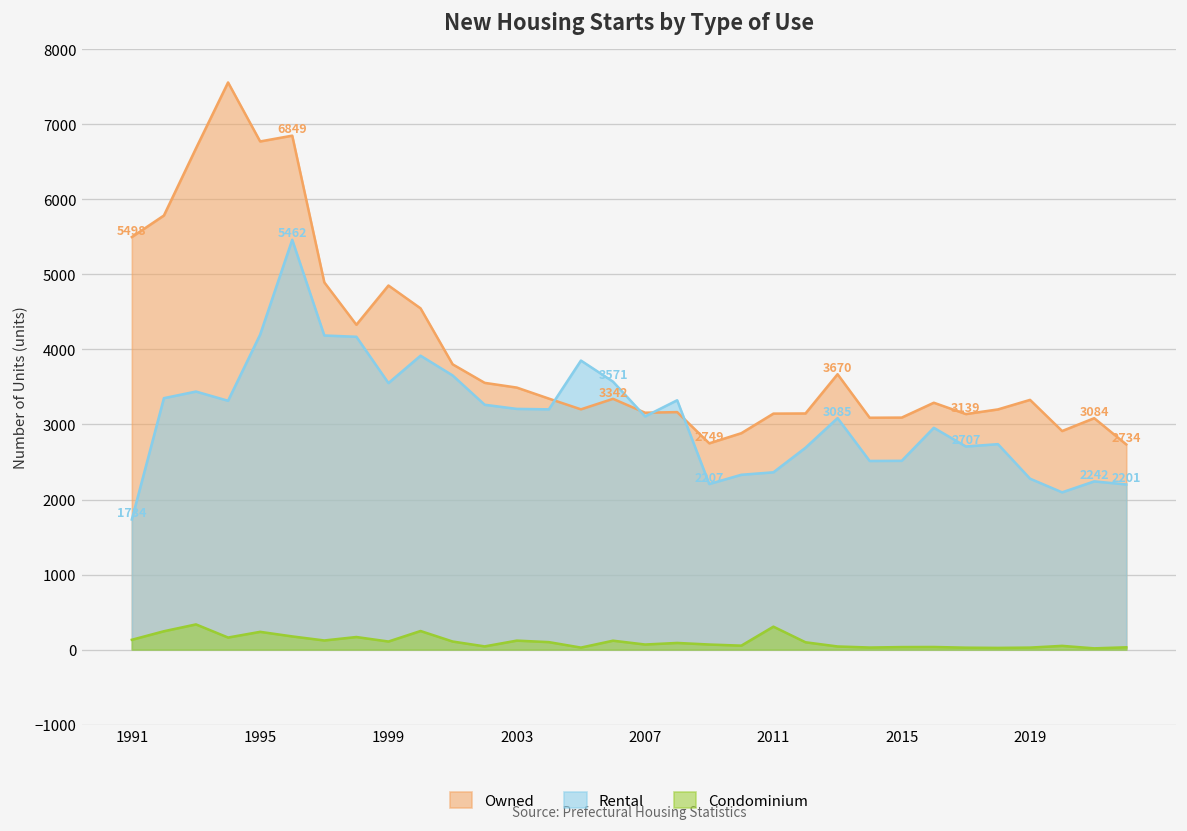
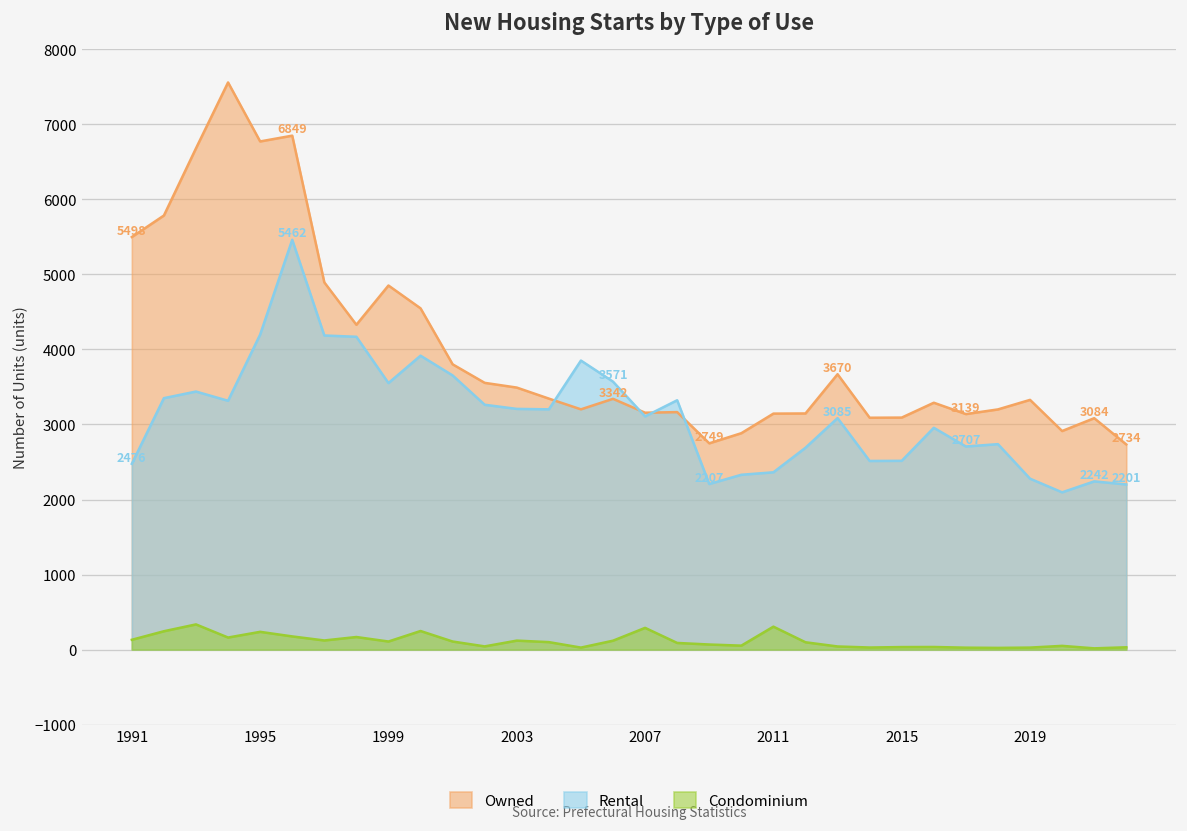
  {
    "Owned": {
      "1991": 5498
    },
    "Rental": {
-     "1991": 1734
+     "1991": 2476
    },
    "Condominium": {
      "1991": 100,
      "1995": 200,
      "1999": 100,
      "2003": 100,
-     "2007": 100,
+     "2007": 300,
      "2011": 300,
      "2015": 0,
      "2019": 0
    }
  }
